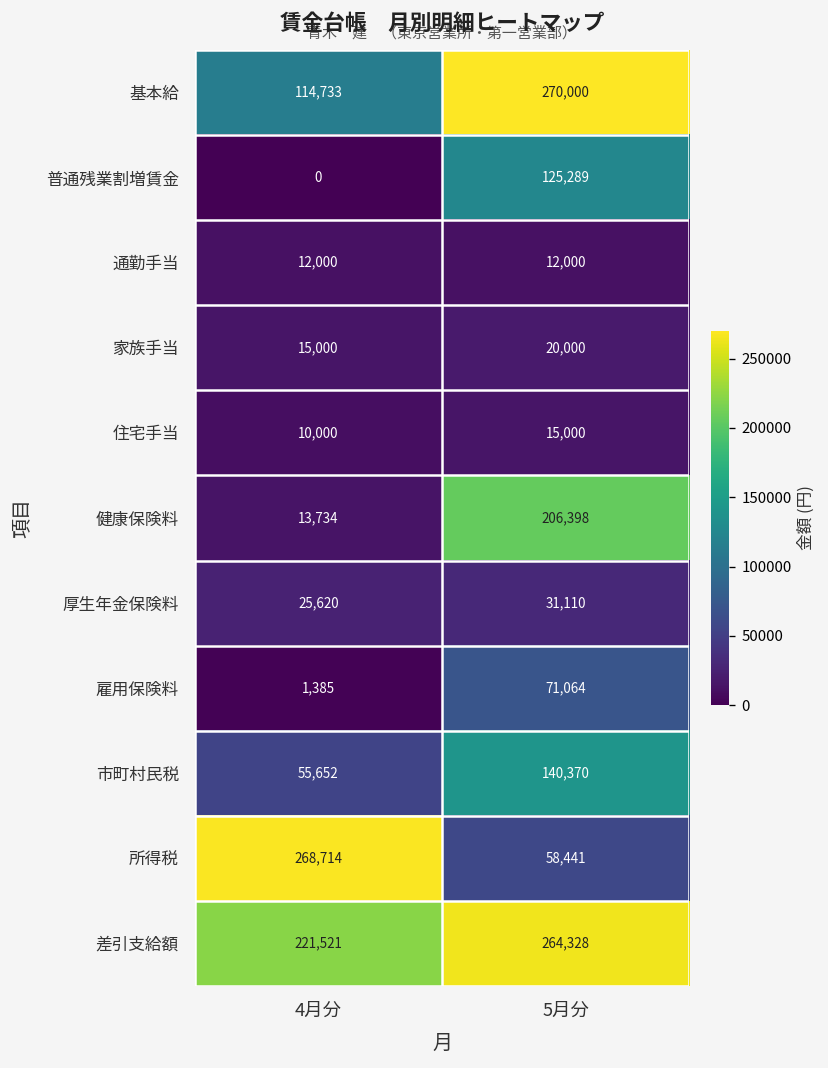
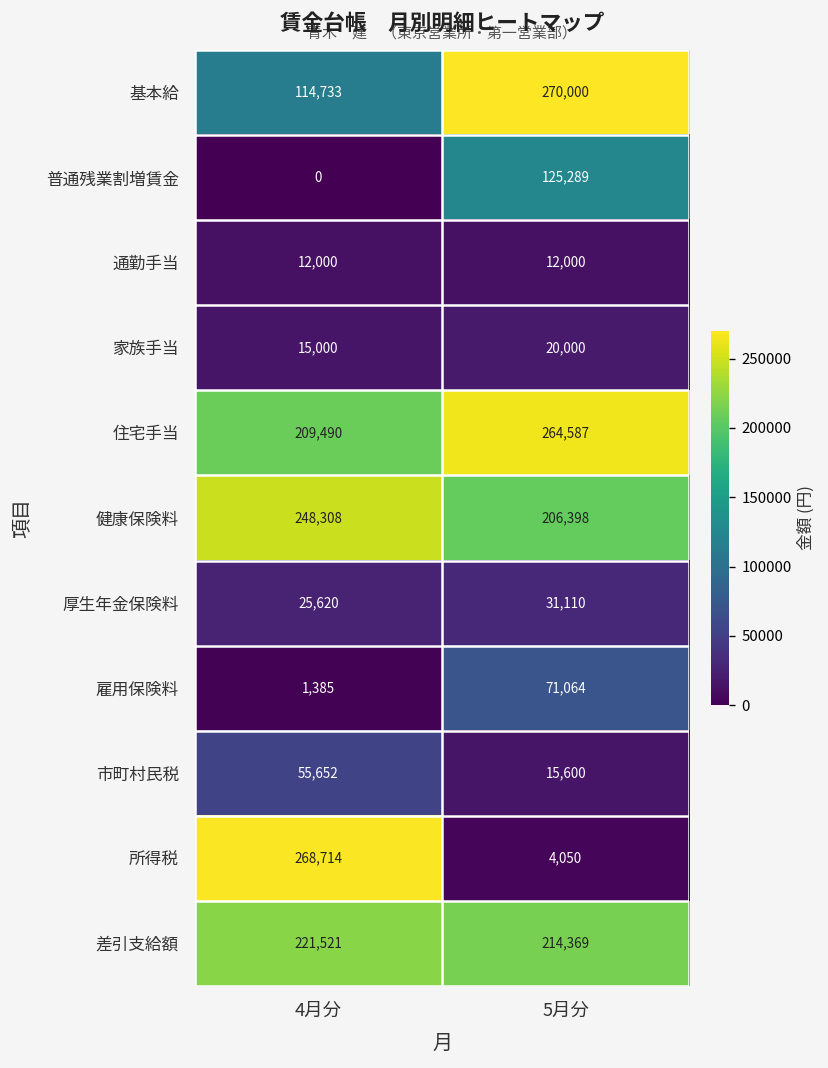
  {
    "基本給": {
      "4月分": "114,733",
      "5月分": "270,000"
    },
    "普通残業割増賃金": {
      "4月分": "0",
      "5月分": "125,289"
    },
    "通勤手当": {
      "4月分": "12,000",
      "5月分": "12,000"
    },
    "家族手当": {
      "4月分": "15,000",
      "5月分": "20,000"
    },
    "住宅手当": {
-     "4月分": "10,000",
-     "5月分": "15,000"
+     "4月分": "209,490",
+     "5月分": "264,587"
    },
    "健康保険料": {
-     "4月分": "13,734",
+     "4月分": "248,308",
      "5月分": "206,398"
    },
    "厚生年金保険料": {
      "4月分": "25,620",
      "5月分": "31,110"
    },
    "雇用保険料": {
      "4月分": "1,385",
      "5月分": "71,064"
    },
    "市町村民税": {
      "4月分": "55,652",
-     "5月分": "140,370"
+     "5月分": "15,600"
    },
    "所得税": {
      "4月分": "268,714",
-     "5月分": "58,441"
+     "5月分": "4,050"
    },
    "差引支給額": {
      "4月分": "221,521",
-     "5月分": "264,328"
+     "5月分": "214,369"
    }
  }
